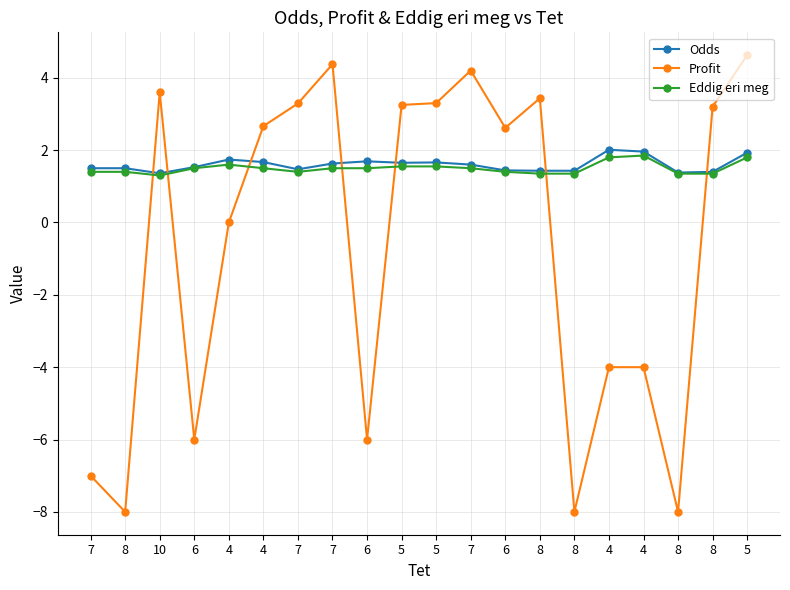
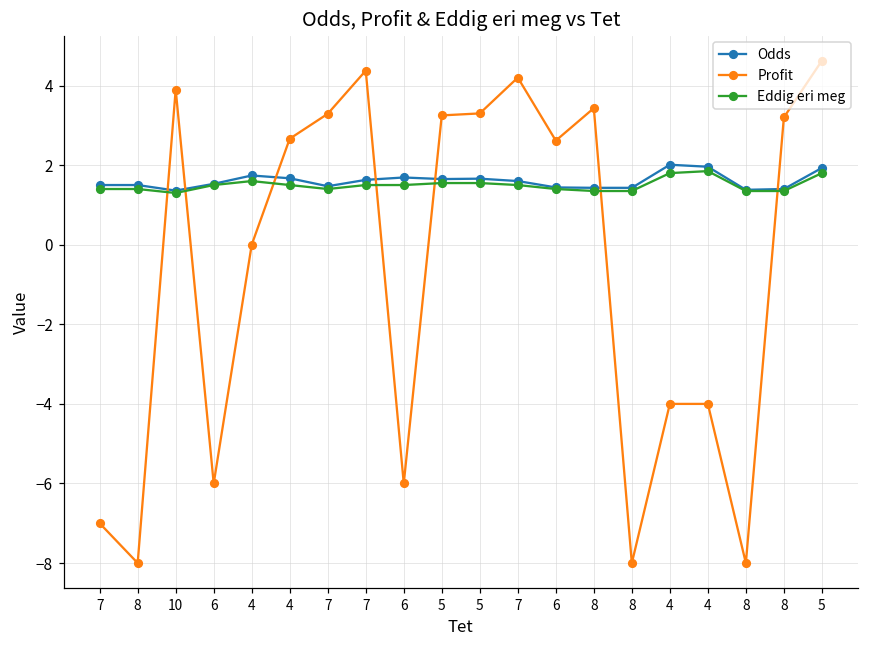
  {
    "Profit": {
-     "10": 3.6
+     "10": 3.9
    }
  }
